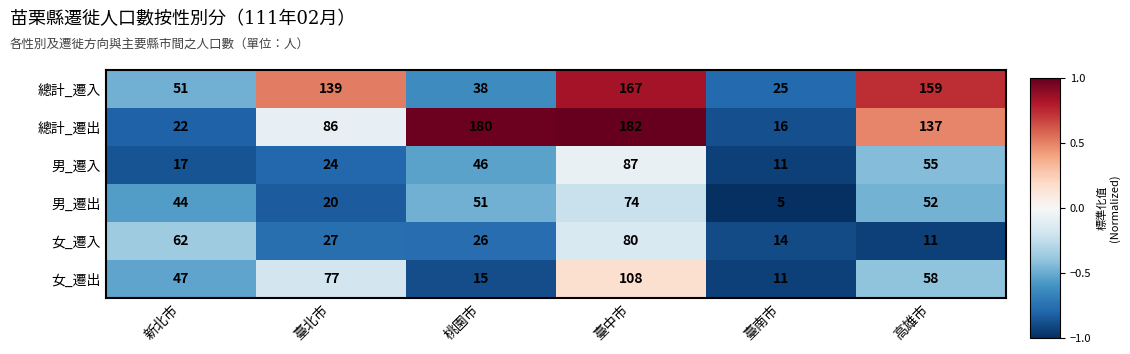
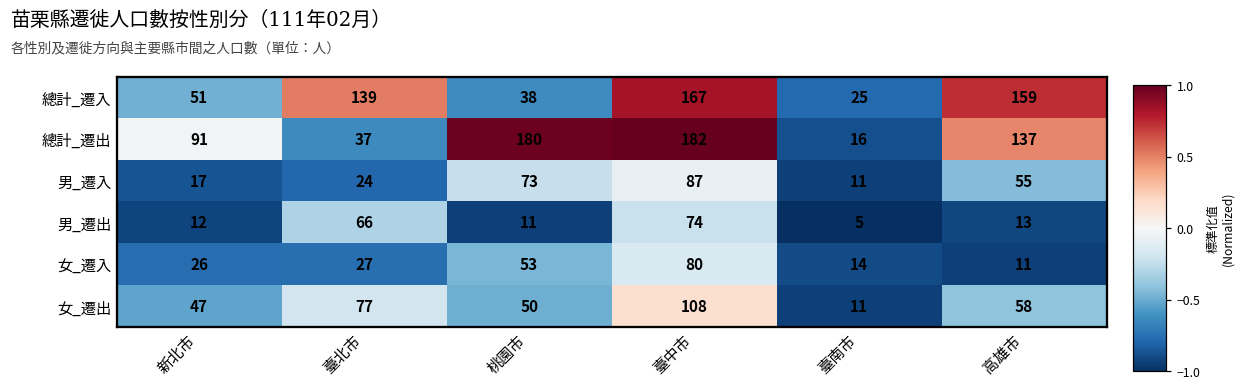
  {
    "總計_遷入": {
      "新北市": 51,
      "臺北市": 139,
      "桃園市": 38,
      "臺中市": 167,
      "臺南市": 25,
      "高雄市": 159
    },
    "總計_遷出": {
-     "新北市": 22,
-     "臺北市": 86,
+     "新北市": 91,
+     "臺北市": 37,
      "桃園市": 180,
      "臺中市": 182,
      "臺南市": 16,
      "高雄市": 137
    },
    "男_遷入": {
      "新北市": 17,
      "臺北市": 24,
-     "桃園市": 46,
+     "桃園市": 73,
      "臺中市": 87,
      "臺南市": 11,
      "高雄市": 55
    },
    "男_遷出": {
-     "新北市": 44,
-     "臺北市": 20,
-     "桃園市": 51,
+     "新北市": 12,
+     "臺北市": 66,
+     "桃園市": 11,
      "臺中市": 74,
      "臺南市": 5,
-     "高雄市": 52
+     "高雄市": 13
    },
    "女_遷入": {
-     "新北市": 62,
+     "新北市": 26,
      "臺北市": 27,
-     "桃園市": 26,
+     "桃園市": 53,
      "臺中市": 80,
      "臺南市": 14,
      "高雄市": 11
    },
    "女_遷出": {
      "新北市": 47,
      "臺北市": 77,
-     "桃園市": 15,
+     "桃園市": 50,
      "臺中市": 108,
      "臺南市": 11,
      "高雄市": 58
    }
  }
